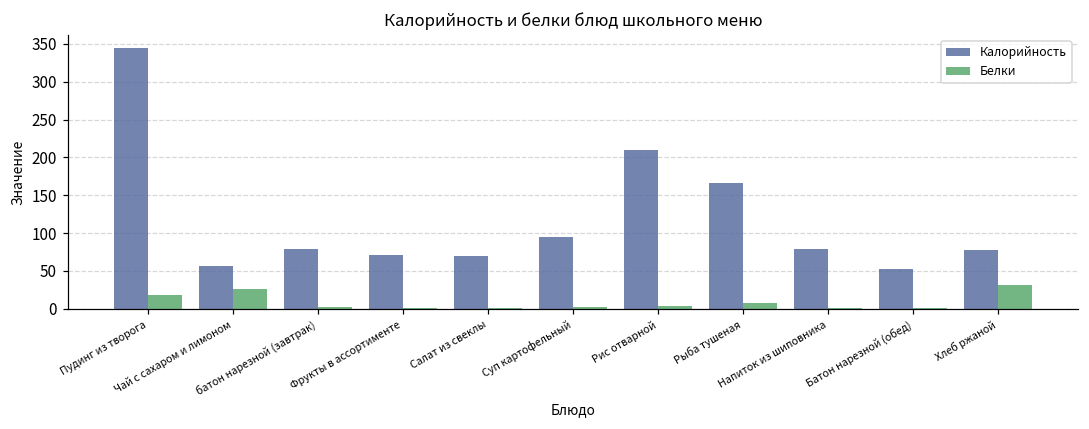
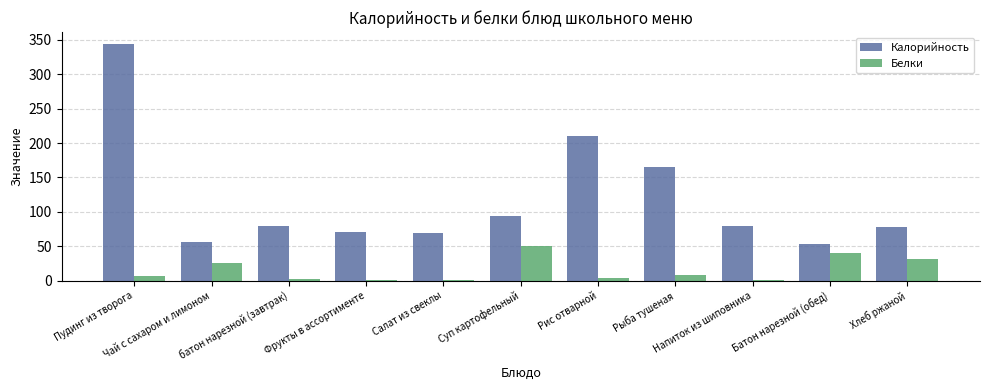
  {
    "Калорийность": {
      "Пудинг из творога": 340,
      "Чай с сахаром и лимоном": 60,
      "батон нарезной (завтрак)": 80,
      "Фрукты в ассортименте": 70,
      "Салат из свеклы": 70,
      "Суп картофельный": 90,
      "Рис отварной": 210,
      "Рыба тушеная": 170,
      "Напиток из шиповника": 80,
      "Батон нарезной (обед)": 50,
      "Хлеб ржаной": 80
    },
    "Белки": {
-     "Пудинг из творога": 20,
+     "Пудинг из творога": 10,
      "Чай с сахаром и лимоном": 30,
-     "Суп картофельный": 0,
+     "Суп картофельный": 50,
      "Рис отварной": 0,
      "Рыба тушеная": 10,
-     "Батон нарезной (обед)": 0,
+     "Батон нарезной (обед)": 40,
      "Хлеб ржаной": 30
    }
  }
